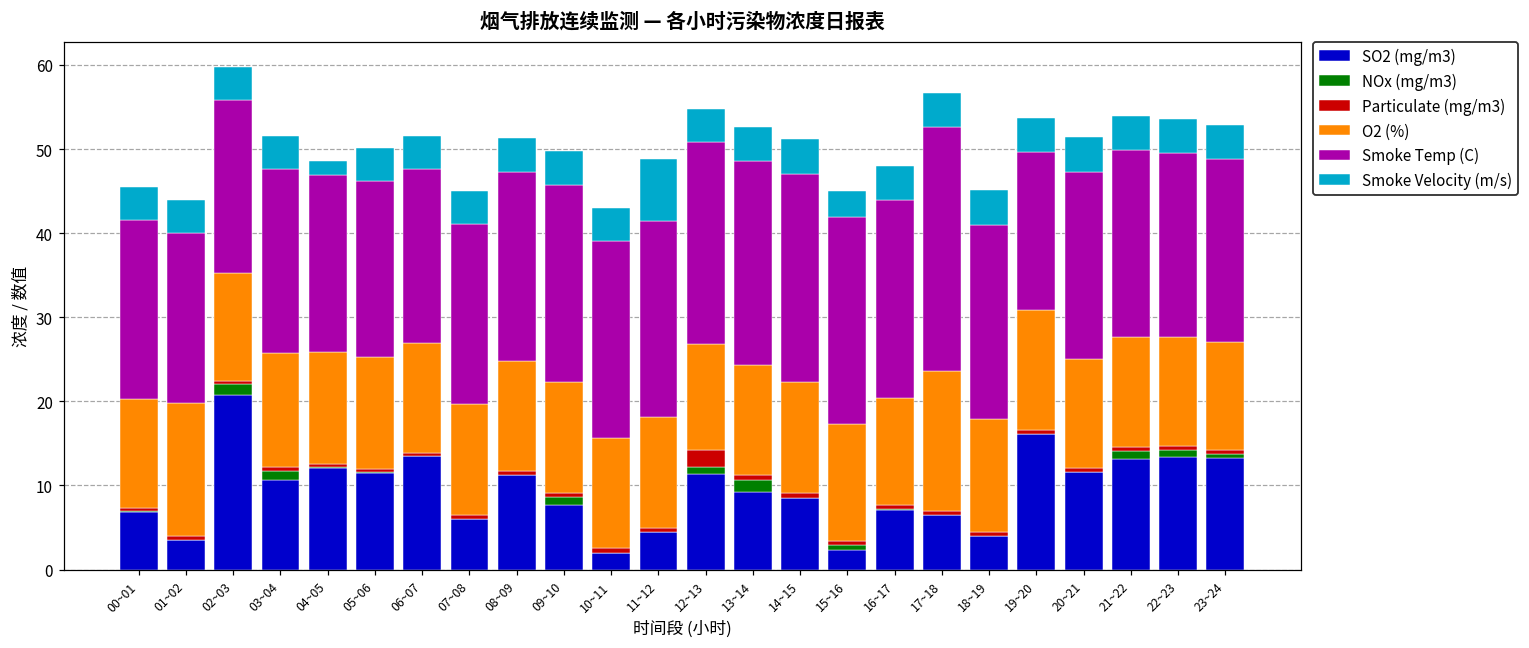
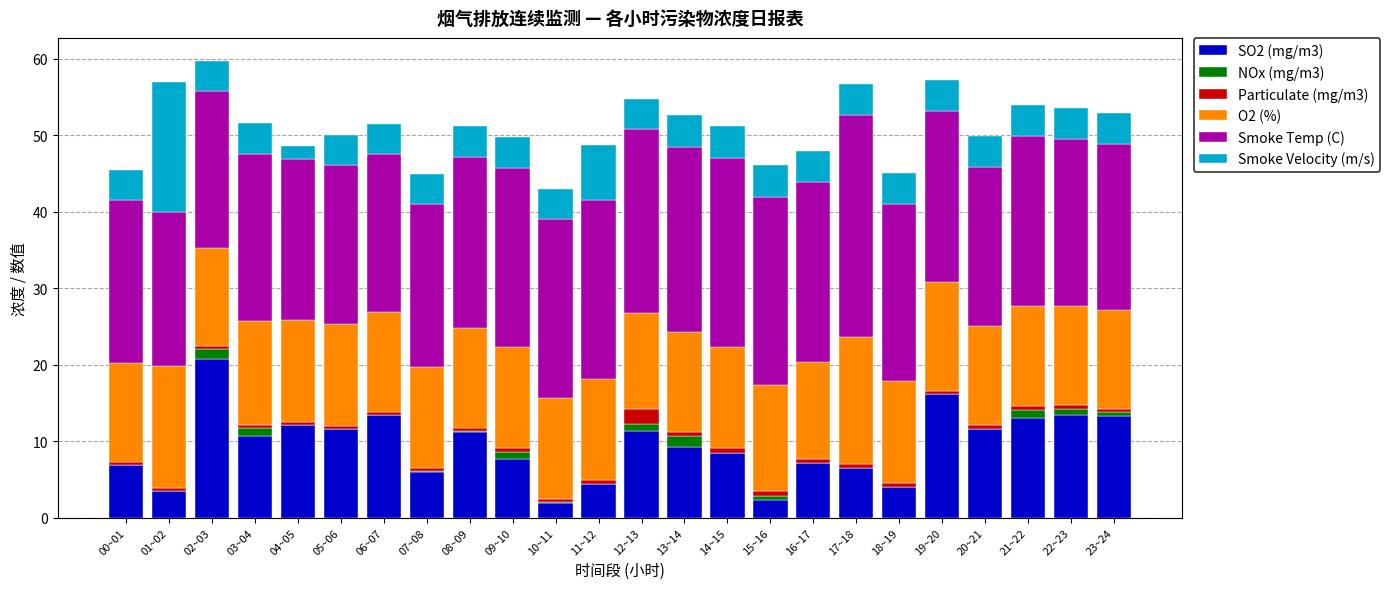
  {
    "SO2 (mg/m3)": {
      "00~01": 7,
      "01~02": 4,
      "02~03": 21,
      "03~04": 11,
      "04~05": 12,
      "05~06": 12,
      "06~07": 13,
      "07~08": 6,
      "08~09": 11,
      "09~10": 8,
      "10~11": 2,
      "11~12": 4,
      "12~13": 11,
      "13~14": 9,
      "14~15": 9,
      "15~16": 2,
      "16~17": 7,
      "17~18": 7,
      "18~19": 4,
      "19~20": 16,
      "20~21": 12,
      "21~22": 13,
      "22~23": 13,
      "23~24": 13
    },
    "NOx (mg/m3)": {
      "02~03": 1,
      "03~04": 1,
      "09~10": 1,
      "12~13": 1,
      "13~14": 1,
      "15~16": 1,
      "21~22": 1,
      "22~23": 1,
      "23~24": 0
    },
    "Particulate (mg/m3)": {
      "00~01": 0,
      "01~02": 0,
      "02~03": 0,
      "03~04": 0,
      "04~05": 0,
      "05~06": 0,
      "06~07": 0,
      "07~08": 0,
      "08~09": 0,
      "09~10": 1,
      "10~11": 1,
      "11~12": 1,
      "12~13": 2,
      "13~14": 1,
      "14~15": 1,
      "15~16": 1,
      "16~17": 1,
      "17~18": 1,
      "18~19": 0,
      "19~20": 1,
      "20~21": 0,
      "21~22": 0,
      "22~23": 0,
      "23~24": 0
    },
    "O2 (%)": {
      "00~01": 13,
      "01~02": 16,
      "02~03": 13,
      "03~04": 14,
      "04~05": 13,
      "05~06": 13,
      "06~07": 13,
      "07~08": 13,
      "08~09": 13,
      "09~10": 13,
      "10~11": 13,
      "11~12": 13,
      "12~13": 13,
      "13~14": 13,
      "14~15": 13,
      "15~16": 14,
      "16~17": 13,
      "17~18": 17,
      "18~19": 13,
      "19~20": 14,
      "20~21": 13,
      "21~22": 13,
      "22~23": 13,
      "23~24": 13
    },
    "Smoke Temp (C)": {
      "00~01": 21,
      "01~02": 20,
      "02~03": 21,
      "03~04": 22,
      "04~05": 21,
      "05~06": 21,
      "06~07": 21,
      "07~08": 21,
      "08~09": 22,
      "09~10": 23,
      "10~11": 23,
      "11~12": 23,
      "12~13": 24,
      "13~14": 24,
      "14~15": 25,
      "15~16": 25,
      "16~17": 24,
      "17~18": 29,
      "18~19": 23,
-     "19~20": 19,
-     "20~21": 22,
+     "19~20": 22,
+     "20~21": 21,
      "21~22": 22,
      "22~23": 22,
      "23~24": 22
    },
    "Smoke Velocity (m/s)": {
      "00~01": 4,
-     "01~02": 4,
+     "01~02": 17,
      "02~03": 4,
      "03~04": 4,
      "04~05": 2,
      "05~06": 4,
      "06~07": 4,
      "07~08": 4,
      "08~09": 4,
      "09~10": 4,
      "10~11": 4,
      "11~12": 7,
      "12~13": 4,
      "13~14": 4,
      "14~15": 4,
-     "15~16": 3,
+     "15~16": 4,
      "16~17": 4,
      "17~18": 4,
      "18~19": 4,
      "19~20": 4,
      "20~21": 4,
      "21~22": 4,
      "22~23": 4,
      "23~24": 4
    }
  }
